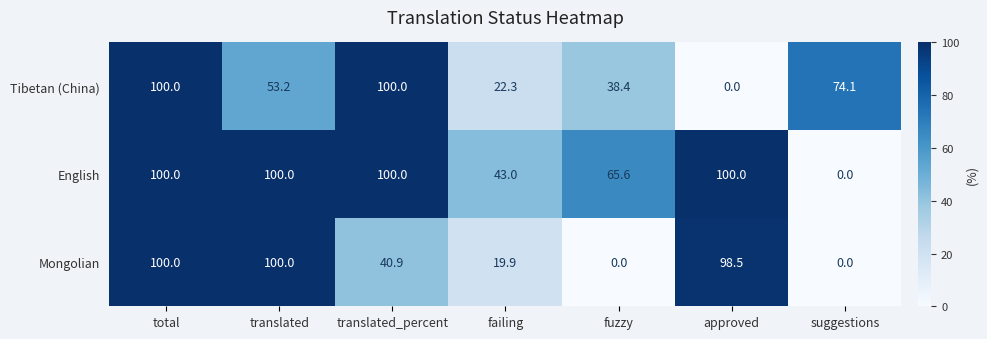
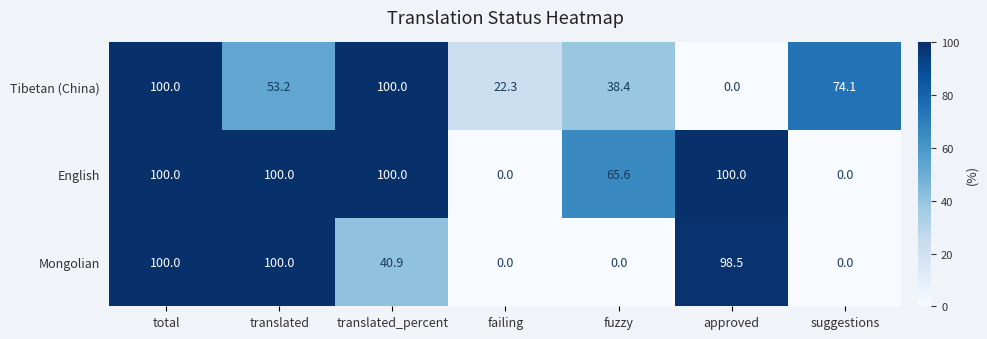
  {
    "Tibetan (China)": {
      "total": 100.0,
      "translated": 53.2,
      "translated_percent": 100.0,
      "failing": 22.3,
      "fuzzy": 38.4,
      "approved": 0.0,
      "suggestions": 74.1
    },
    "English": {
      "total": 100.0,
      "translated": 100.0,
      "translated_percent": 100.0,
-     "failing": 43.0,
+     "failing": 0.0,
      "fuzzy": 65.6,
      "approved": 100.0,
      "suggestions": 0.0
    },
    "Mongolian": {
      "total": 100.0,
      "translated": 100.0,
      "translated_percent": 40.9,
-     "failing": 19.9,
+     "failing": 0.0,
      "fuzzy": 0.0,
      "approved": 98.5,
      "suggestions": 0.0
    }
  }
